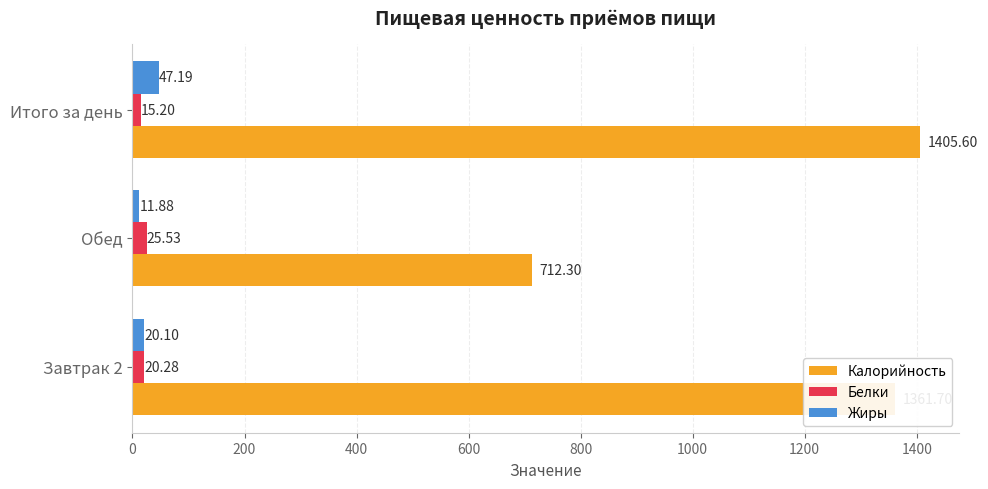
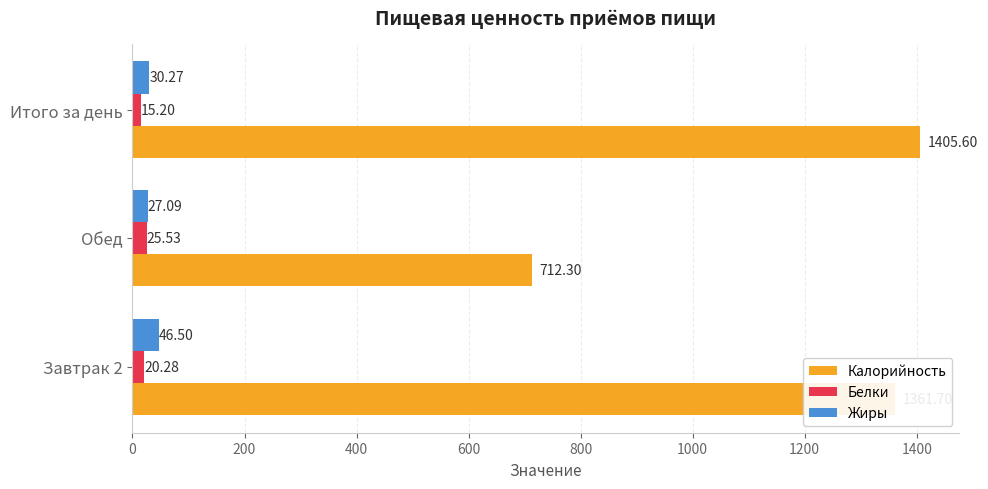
  {
    "Калорийность": {
      "Итого за день": 1405.60,
      "Обед": 712.30
    },
    "Белки": {
      "Итого за день": 15.20,
      "Обед": 25.53,
      "Завтрак 2": 20.28
    },
    "Жиры": {
-     "Итого за день": 47.19,
-     "Обед": 11.88,
-     "Завтрак 2": 20.10
+     "Итого за день": 30.27,
+     "Обед": 27.09,
+     "Завтрак 2": 46.50
    }
  }
